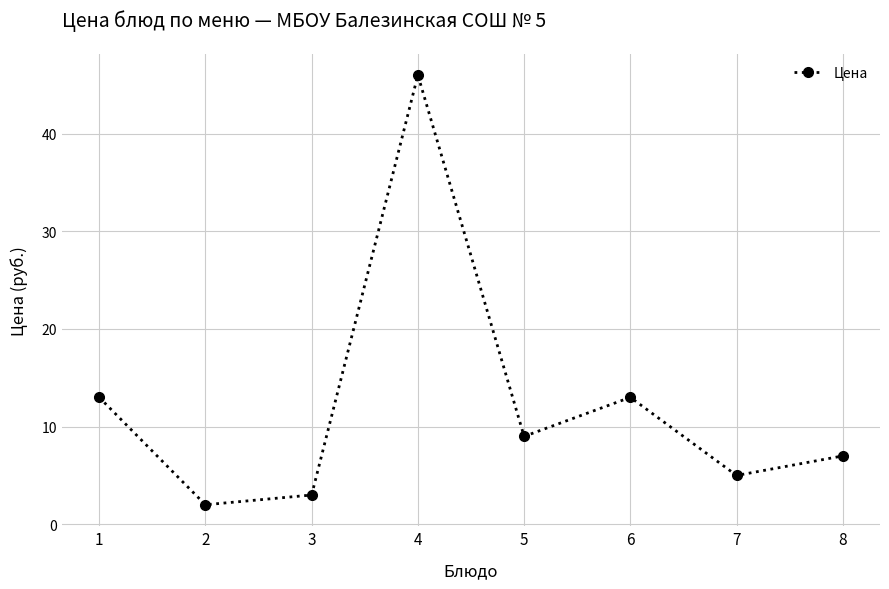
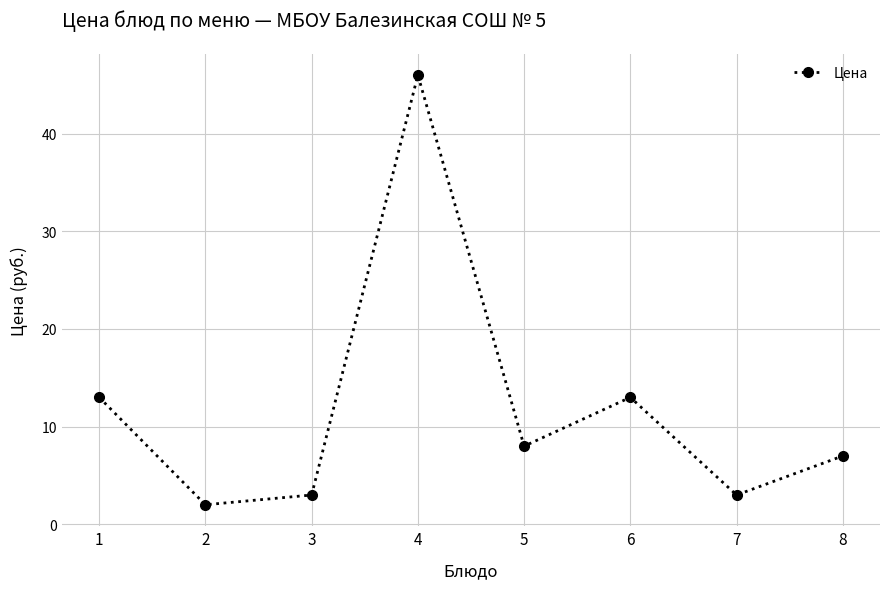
  {
    "1": 13,
    "2": 2,
    "3": 3,
    "4": 46,
-   "5": 9,
+   "5": 8,
    "6": 13,
-   "7": 5,
+   "7": 3,
    "8": 7
  }
